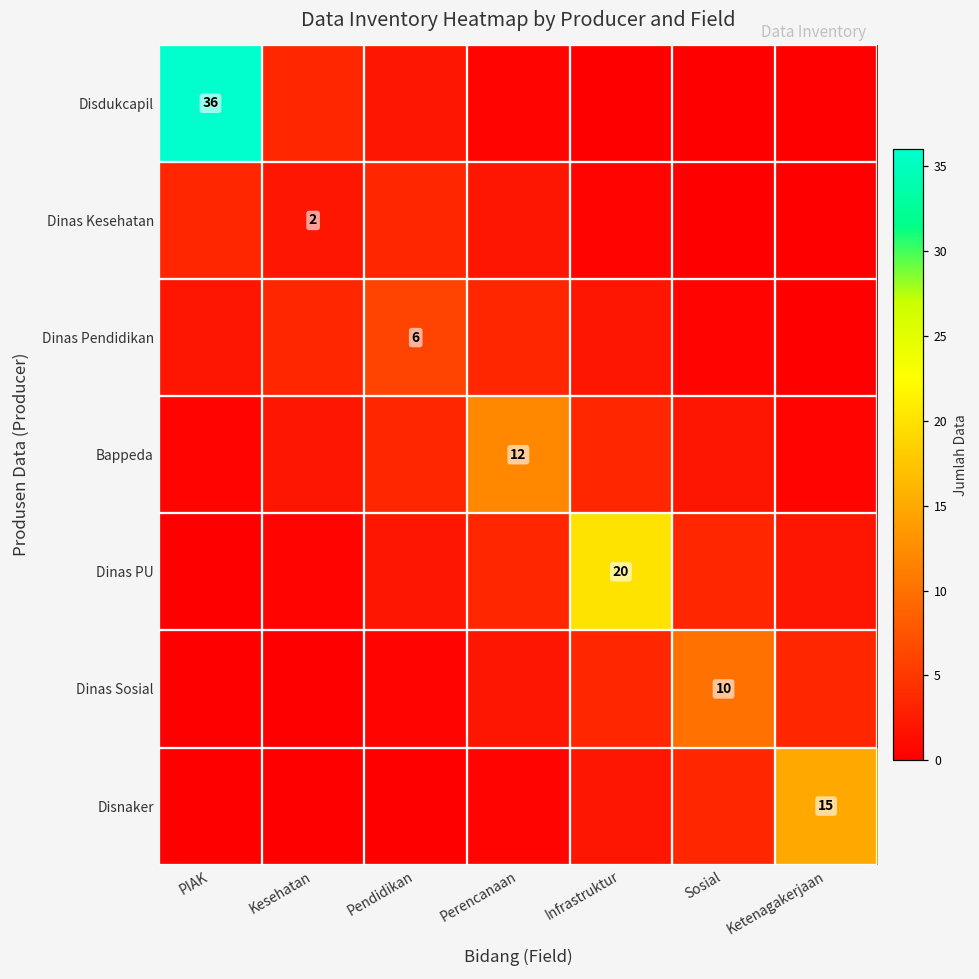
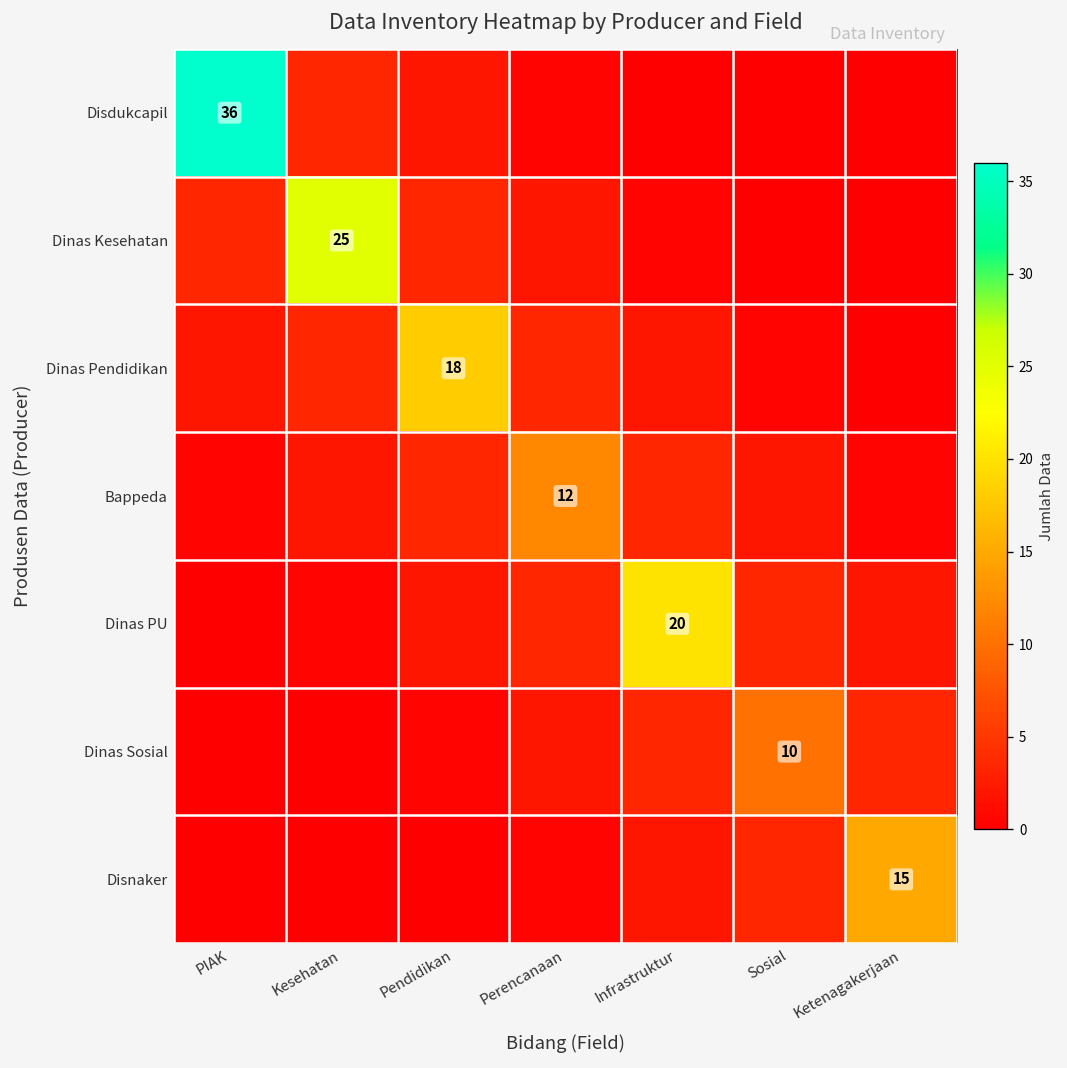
  {
    "Dinas Kesehatan": {
-     "Kesehatan": 2
+     "Kesehatan": 25
    },
    "Dinas Pendidikan": {
-     "Pendidikan": 6
+     "Pendidikan": 18
    }
  }
